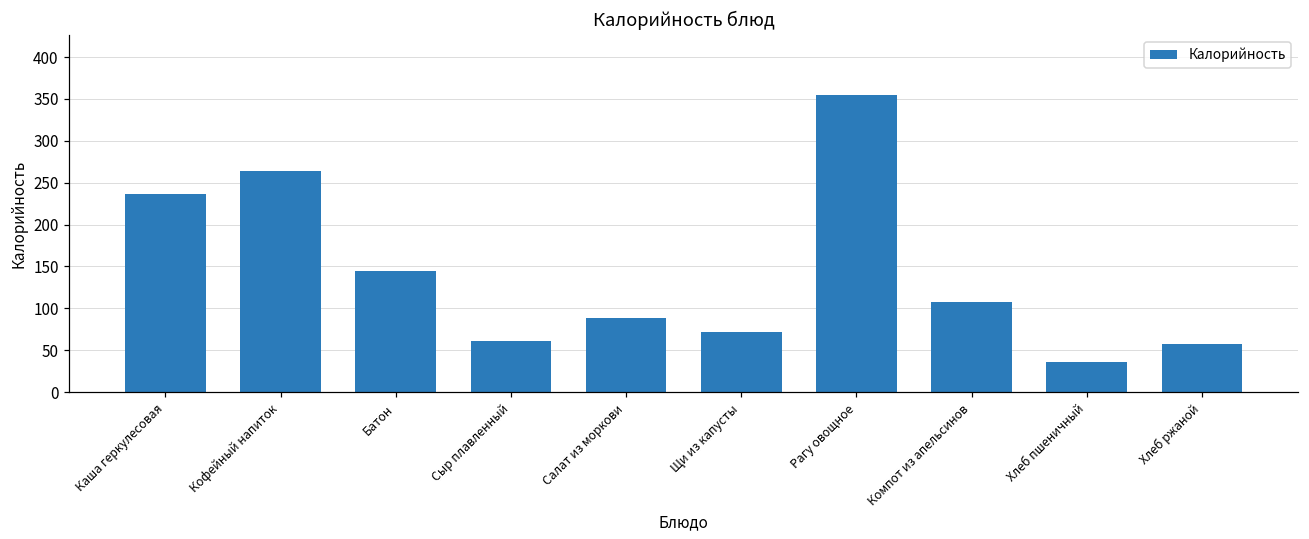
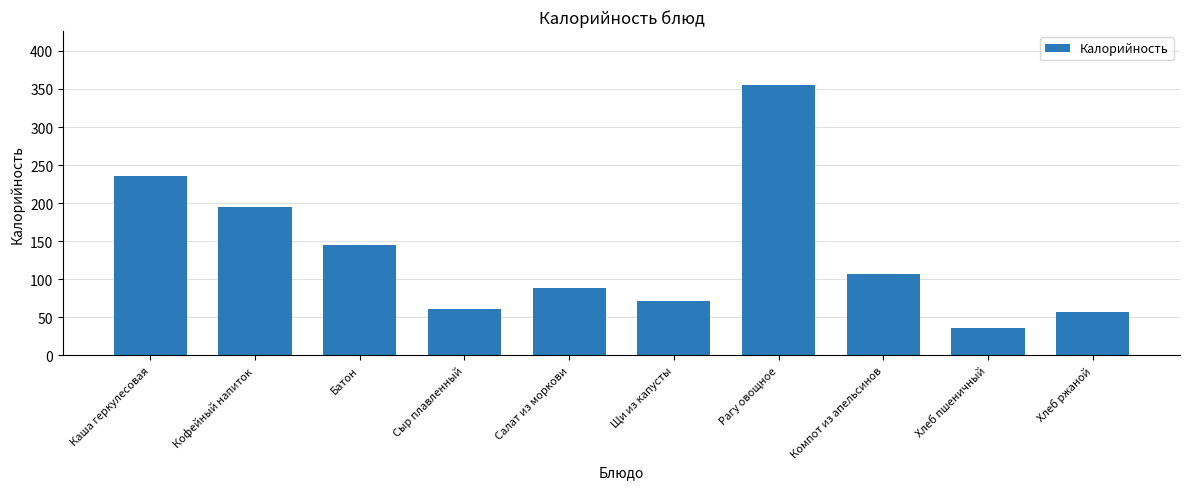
  {
    "Каша геркулесовая": 240,
-   "Кофейный напиток": 260,
+   "Кофейный напиток": 200,
    "Батон": 150,
    "Сыр плавленный": 60,
    "Салат из моркови": 90,
    "Щи из капусты": 70,
    "Рагу овощное": 360,
    "Компот из апельсинов": 110,
    "Хлеб пшеничный": 40,
    "Хлеб ржаной": 60
  }
